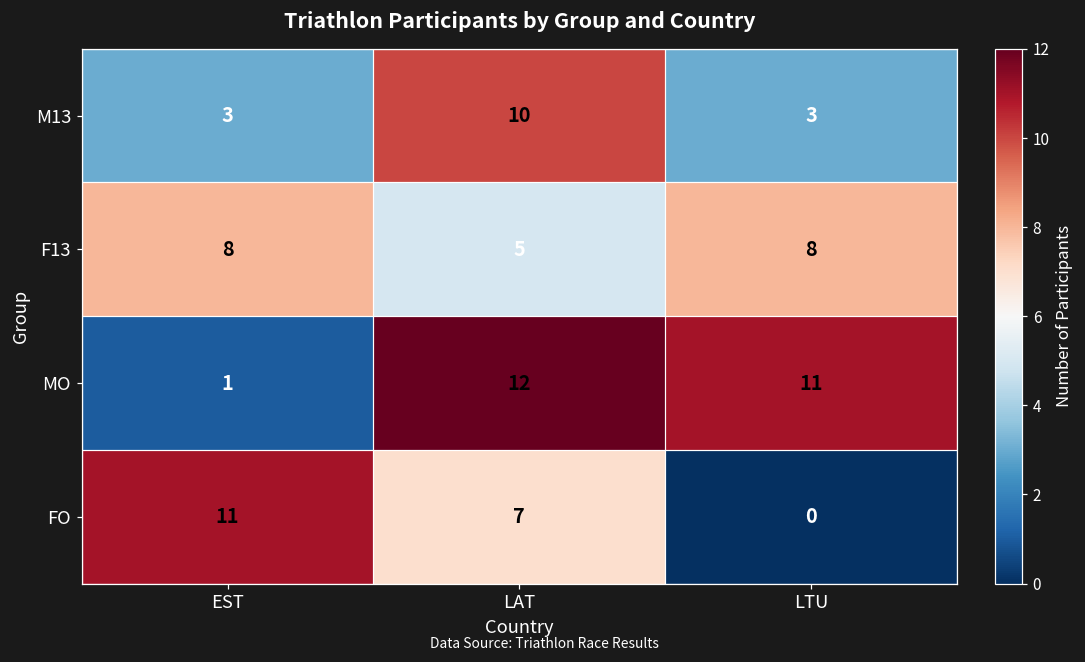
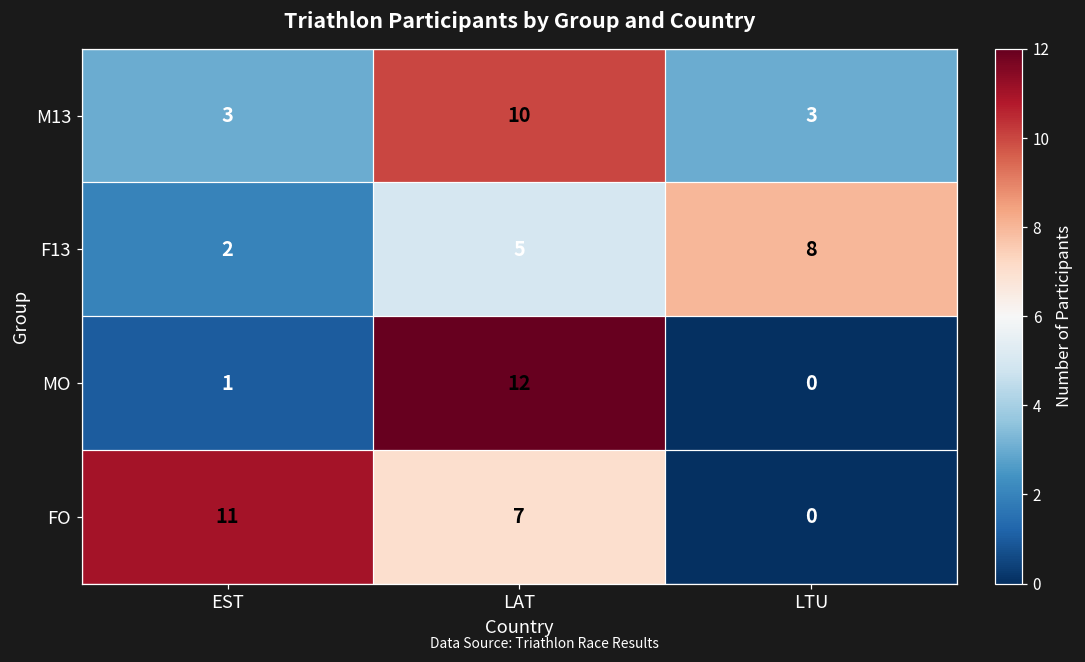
  {
    "M13": {
      "EST": 3,
      "LAT": 10,
      "LTU": 3
    },
    "F13": {
-     "EST": 8,
+     "EST": 2,
      "LTU": 8
    },
    "MO": {
      "EST": 1,
      "LAT": 12,
-     "LTU": 11
+     "LTU": 0
    },
    "FO": {
      "EST": 11,
      "LAT": 7,
      "LTU": 0
    }
  }
